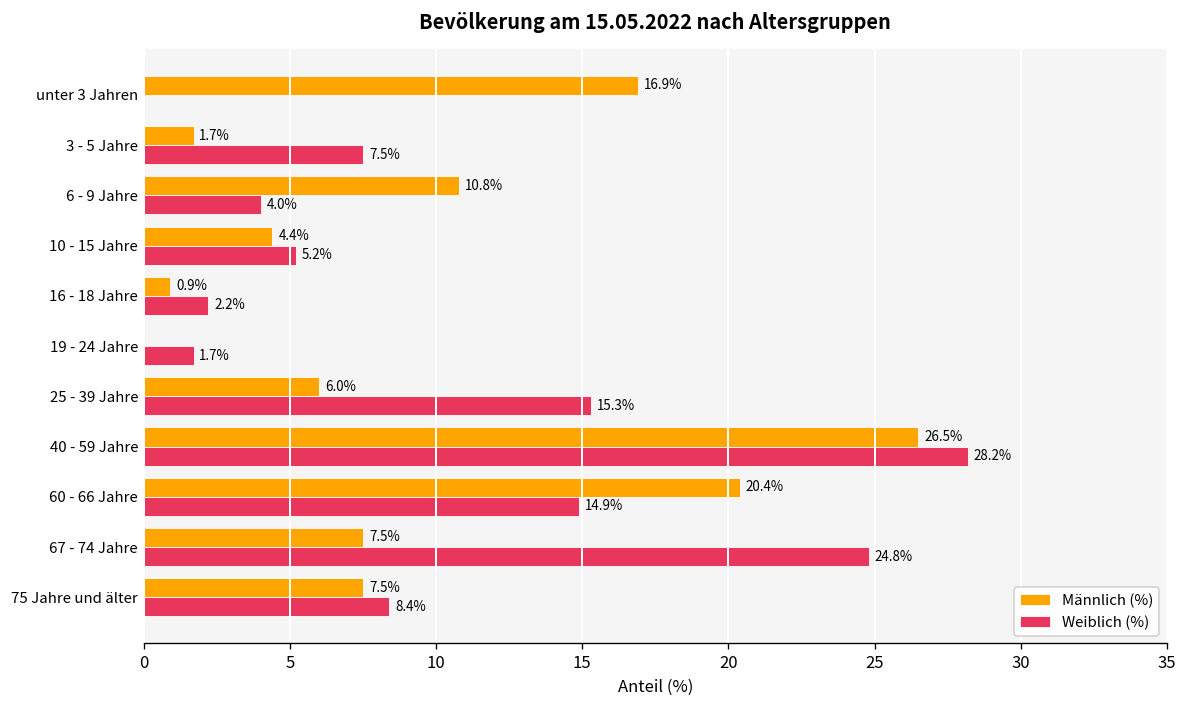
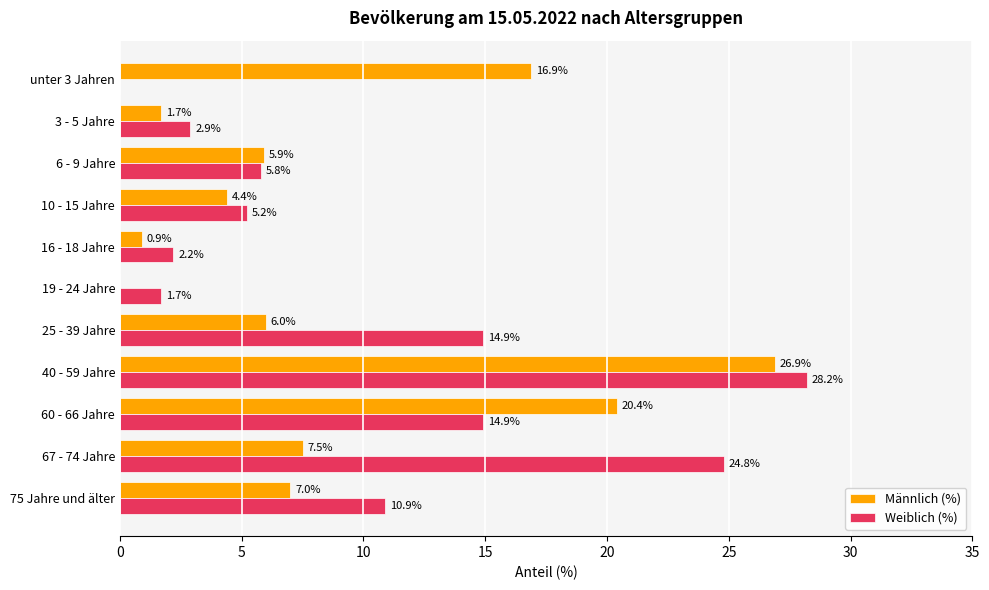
  {
    "Männlich (%)": {
      "unter 3 Jahren": "16.9%",
      "3 - 5 Jahre": "1.7%",
-     "6 - 9 Jahre": "10.8%",
+     "6 - 9 Jahre": "5.9%",
      "10 - 15 Jahre": "4.4%",
      "16 - 18 Jahre": "0.9%",
      "25 - 39 Jahre": "6.0%",
-     "40 - 59 Jahre": "26.5%",
+     "40 - 59 Jahre": "26.9%",
      "60 - 66 Jahre": "20.4%",
      "67 - 74 Jahre": "7.5%",
-     "75 Jahre und älter": "7.5%"
+     "75 Jahre und älter": "7.0%"
    },
    "Weiblich (%)": {
-     "3 - 5 Jahre": "7.5%",
-     "6 - 9 Jahre": "4.0%",
+     "3 - 5 Jahre": "2.9%",
+     "6 - 9 Jahre": "5.8%",
      "10 - 15 Jahre": "5.2%",
      "16 - 18 Jahre": "2.2%",
      "19 - 24 Jahre": "1.7%",
-     "25 - 39 Jahre": "15.3%",
+     "25 - 39 Jahre": "14.9%",
      "40 - 59 Jahre": "28.2%",
      "60 - 66 Jahre": "14.9%",
      "67 - 74 Jahre": "24.8%",
-     "75 Jahre und älter": "8.4%"
+     "75 Jahre und älter": "10.9%"
    }
  }
